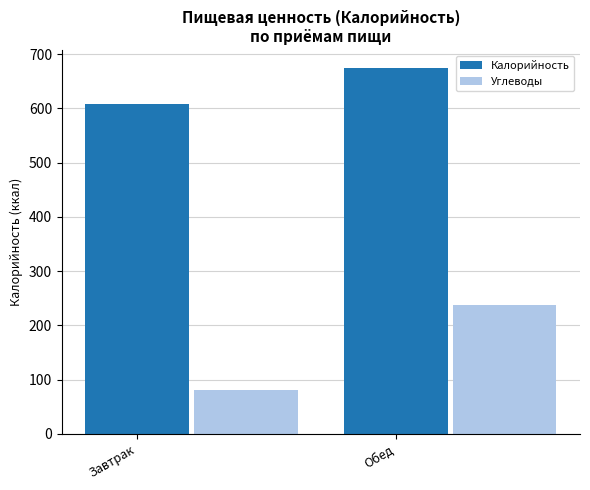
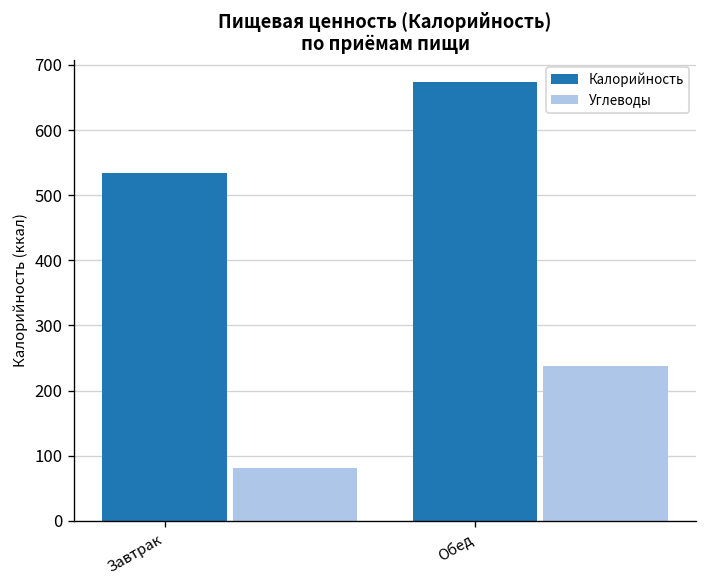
  {
    "Калорийность": {
-     "Завтрак": 610,
+     "Завтрак": 530,
      "Обед": 670
    },
    "Углеводы": {
      "Завтрак": 80,
      "Обед": 240
    }
  }
